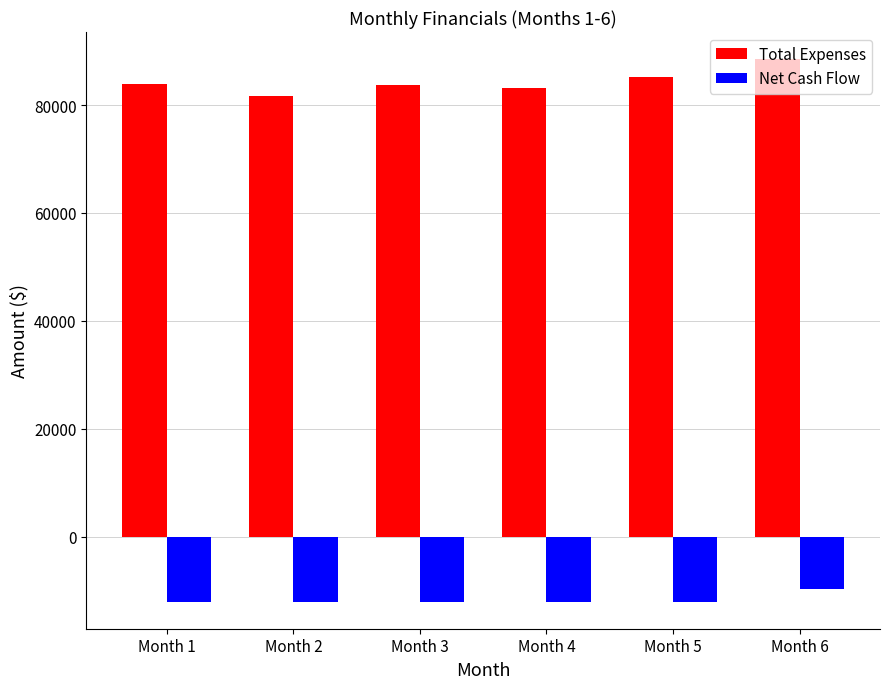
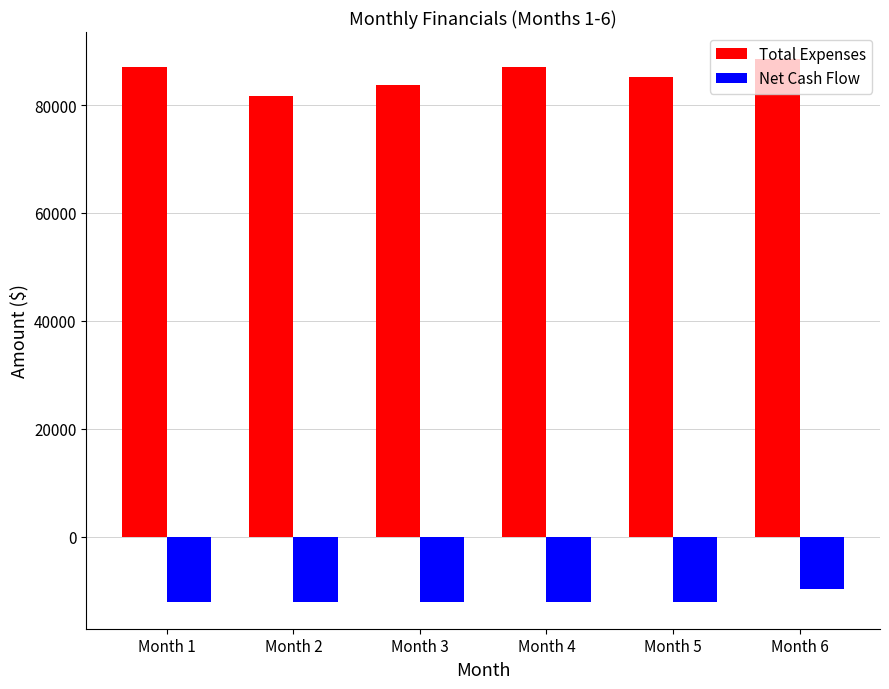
  {
    "Total Expenses": {
-     "Month 1": 84000,
+     "Month 1": 87000,
      "Month 2": 82000,
      "Month 3": 84000,
-     "Month 4": 83000,
+     "Month 4": 87000,
      "Month 5": 85000
    },
    "Net Cash Flow": {
      "Month 1": -12000,
      "Month 2": -12000,
      "Month 3": -12000,
      "Month 4": -12000,
      "Month 5": -12000,
      "Month 6": -10000
    }
  }
